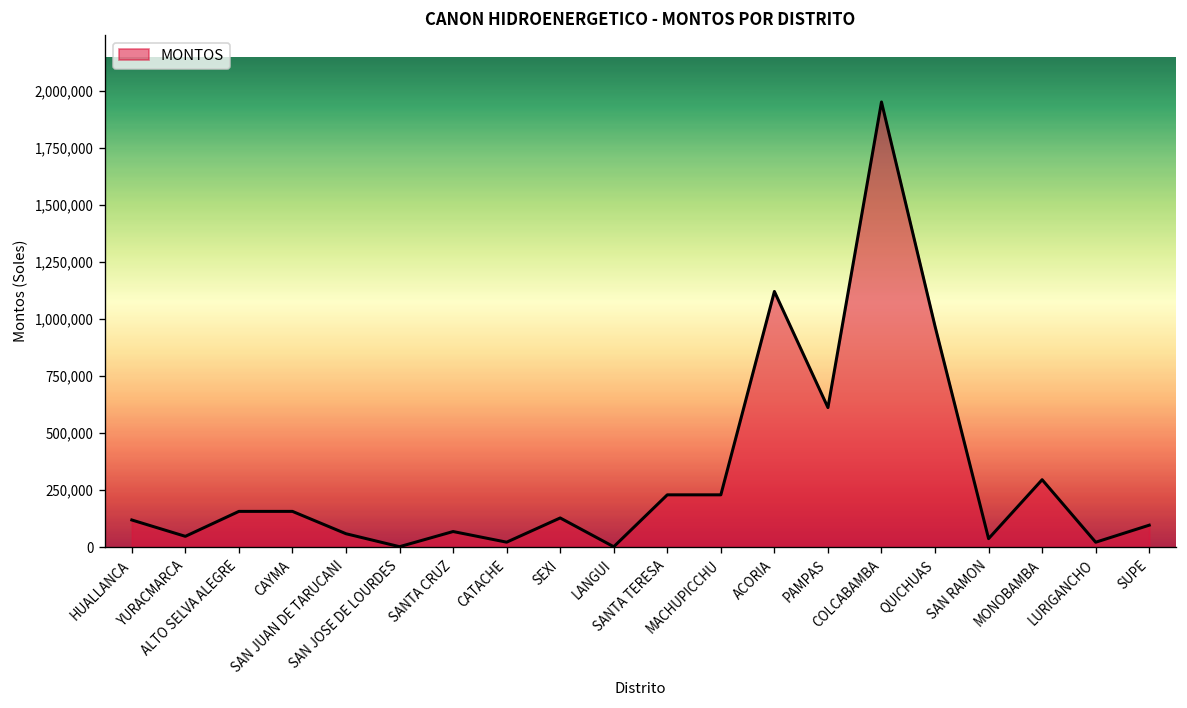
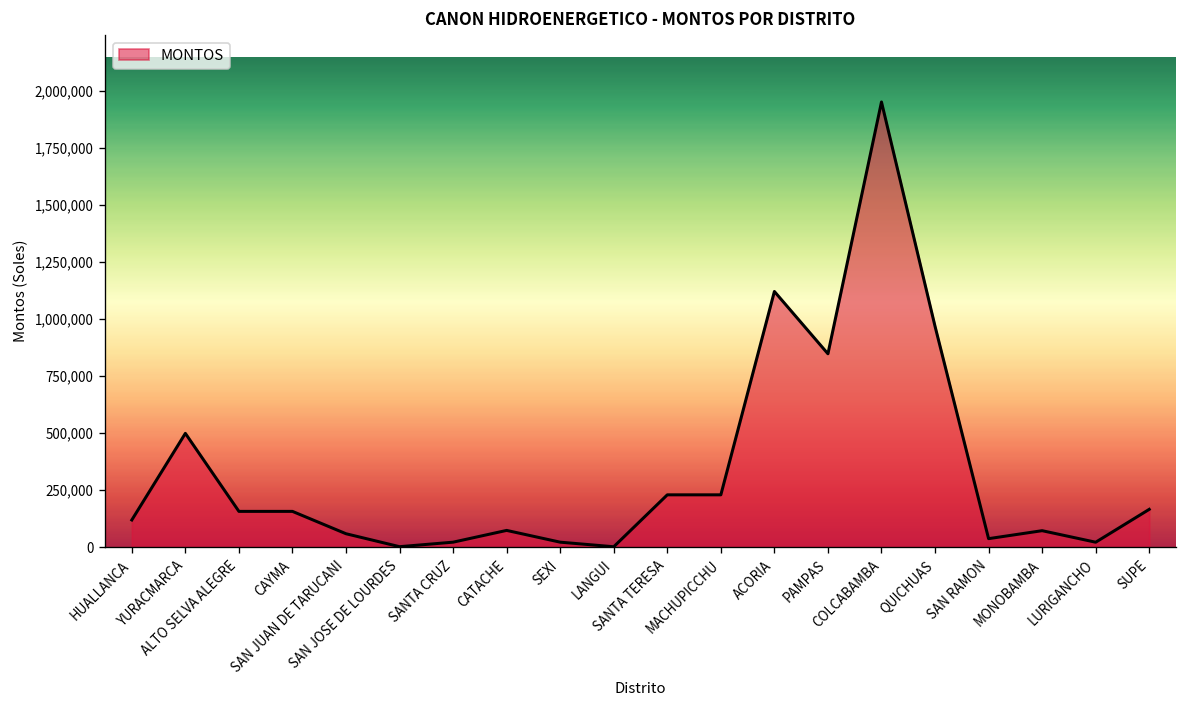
  {
    "HUALLANCA": "120,000",
-   "YURACMARCA": "50,000",
+   "YURACMARCA": "500,000",
    "ALTO SELVA ALEGRE": "160,000",
    "CAYMA": "160,000",
    "SAN JUAN DE TARUCANI": "60,000",
    "SAN JOSE DE LOURDES": "0",
-   "SANTA CRUZ": "70,000",
-   "CATACHE": "20,000",
-   "SEXI": "130,000",
+   "SANTA CRUZ": "20,000",
+   "CATACHE": "70,000",
+   "SEXI": "20,000",
    "LANGUI": "0",
    "SANTA TERESA": "230,000",
    "MACHUPICCHU": "230,000",
    "ACORIA": "1,120,000",
-   "PAMPAS": "610,000",
+   "PAMPAS": "850,000",
    "COLCABAMBA": "1,950,000",
    "QUICHUAS": "970,000",
    "SAN RAMON": "40,000",
-   "MONOBAMBA": "300,000",
+   "MONOBAMBA": "70,000",
    "LURIGANCHO": "20,000",
-   "SUPE": "100,000"
+   "SUPE": "170,000"
  }
